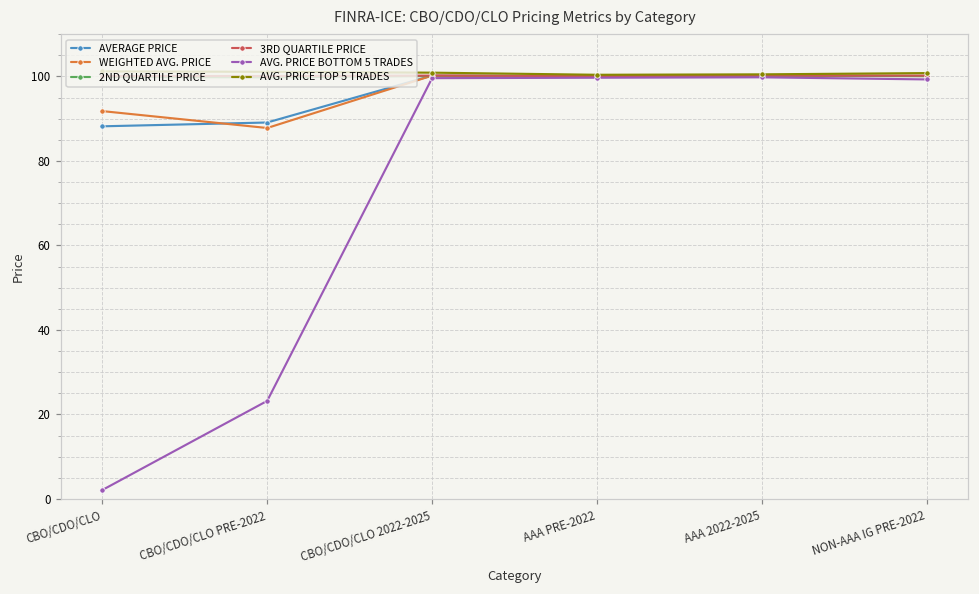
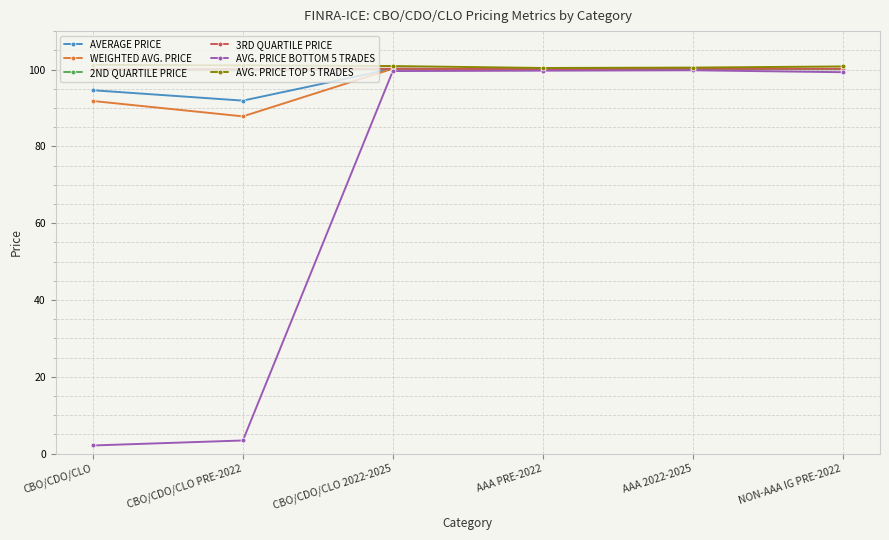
  {
    "AVERAGE PRICE": {
-     "CBO/CDO/CLO": 88,
-     "CBO/CDO/CLO PRE-2022": 89
+     "CBO/CDO/CLO": 95,
+     "CBO/CDO/CLO PRE-2022": 92
    },
    "AVG. PRICE BOTTOM 5 TRADES": {
      "CBO/CDO/CLO": 2,
-     "CBO/CDO/CLO PRE-2022": 23,
+     "CBO/CDO/CLO PRE-2022": 3,
      "NON-AAA IG PRE-2022": 99
    },
    "AVG. PRICE TOP 5 TRADES": {
      "CBO/CDO/CLO 2022-2025": 101
    }
  }
